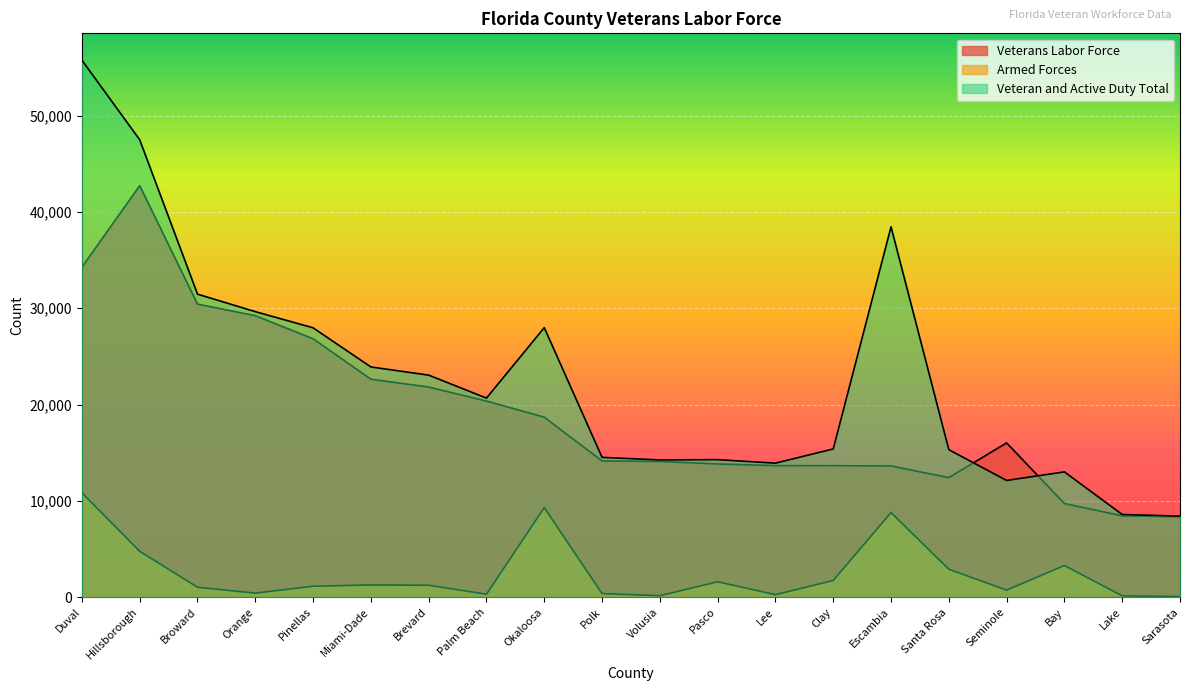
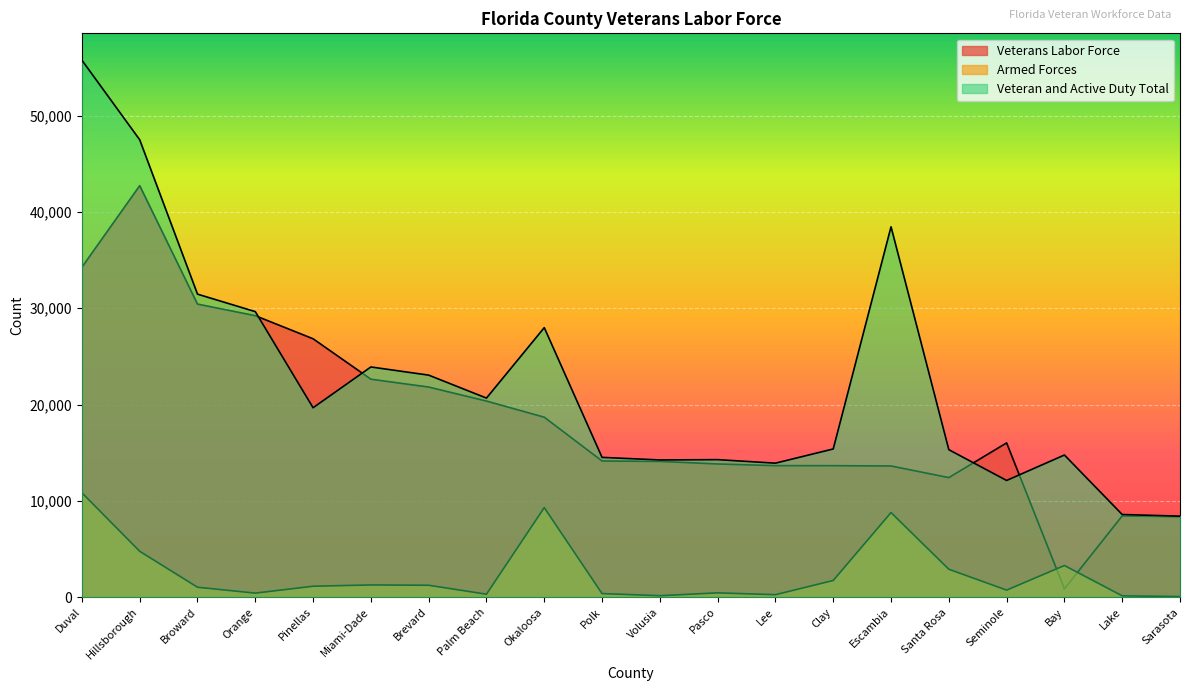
  {
    "Veterans Labor Force": {
      "Duval": "34,000",
      "Hillsborough": "43,000",
      "Broward": "30,000",
      "Orange": "29,000",
      "Pinellas": "27,000",
      "Miami-Dade": "23,000",
      "Brevard": "22,000",
      "Palm Beach": "20,000",
      "Okaloosa": "19,000",
      "Polk": "14,000",
      "Pasco": "14,000",
      "Clay": "14,000",
      "Escambia": "14,000",
      "Santa Rosa": "12,000",
      "Seminole": "16,000",
-     "Bay": "10,000"
+     "Bay": "1,000"
    },
    "Armed Forces": {
      "Duval": "11,000",
      "Hillsborough": "5,000",
      "Broward": "1,000",
      "Orange": "0",
      "Pinellas": "1,000",
      "Miami-Dade": "1,000",
      "Brevard": "1,000",
      "Palm Beach": "0",
      "Okaloosa": "9,000",
      "Polk": "0",
      "Volusia": "0",
-     "Pasco": "2,000",
+     "Pasco": "0",
      "Lee": "0",
      "Clay": "2,000",
      "Escambia": "9,000",
      "Santa Rosa": "3,000",
      "Seminole": "1,000",
      "Bay": "3,000",
      "Lake": "0",
      "Sarasota": "0"
    },
    "Veteran and Active Duty Total": {
      "Duval": "56,000",
      "Hillsborough": "47,000",
      "Broward": "31,000",
      "Orange": "30,000",
-     "Pinellas": "28,000",
+     "Pinellas": "20,000",
      "Miami-Dade": "24,000",
      "Brevard": "23,000",
      "Palm Beach": "21,000",
      "Okaloosa": "28,000",
      "Polk": "15,000",
      "Pasco": "14,000",
      "Clay": "15,000",
      "Escambia": "38,000",
      "Santa Rosa": "15,000",
      "Seminole": "12,000",
-     "Bay": "13,000"
+     "Bay": "15,000"
    }
  }
